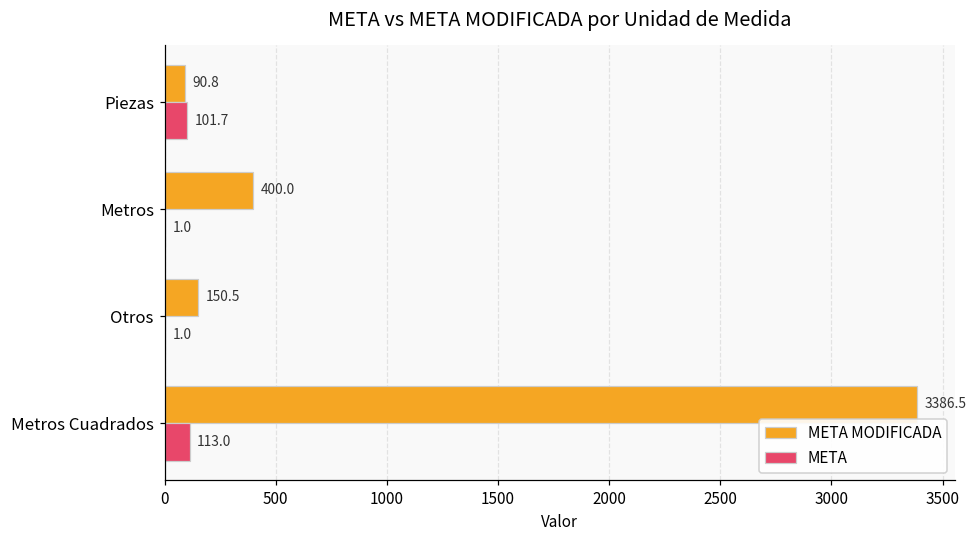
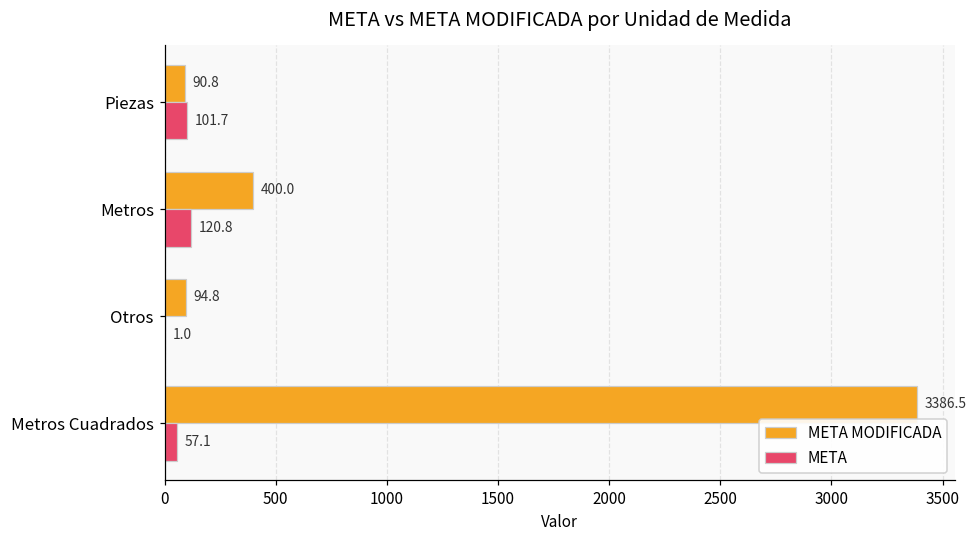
  {
    "META MODIFICADA": {
      "Piezas": 90.8,
      "Metros": 400.0,
-     "Otros": 150.5,
+     "Otros": 94.8,
      "Metros Cuadrados": 3386.5
    },
    "META": {
      "Piezas": 101.7,
-     "Metros": 1.0,
+     "Metros": 120.8,
      "Otros": 1.0,
-     "Metros Cuadrados": 113.0
+     "Metros Cuadrados": 57.1
    }
  }
